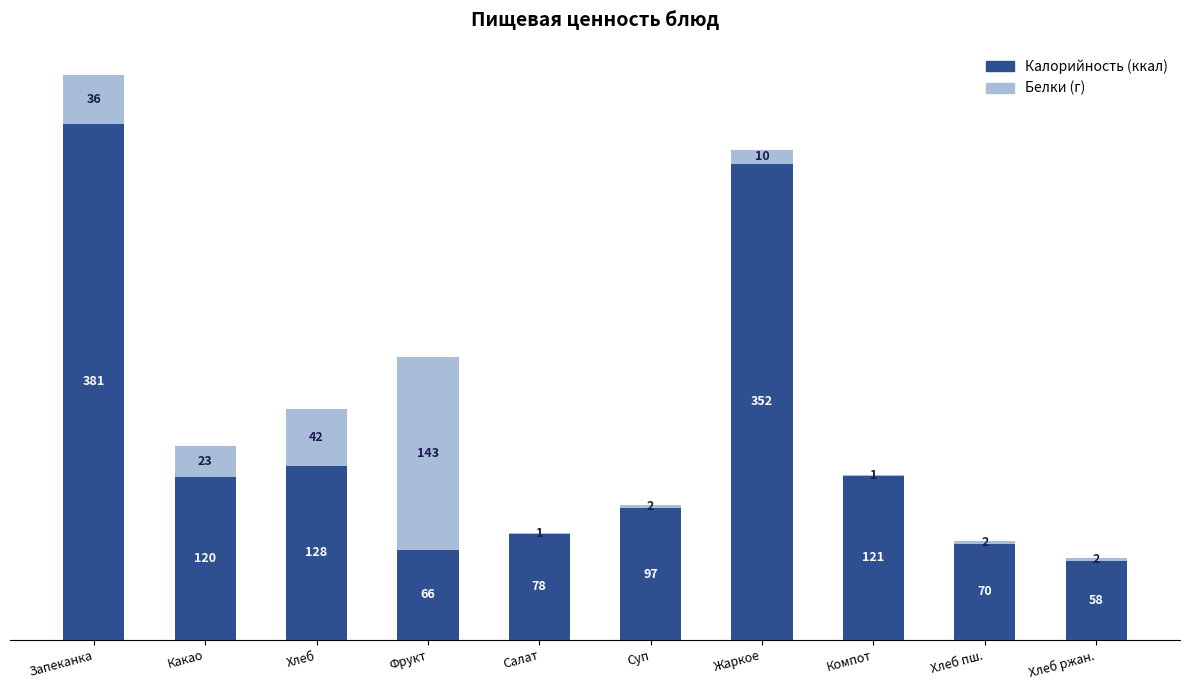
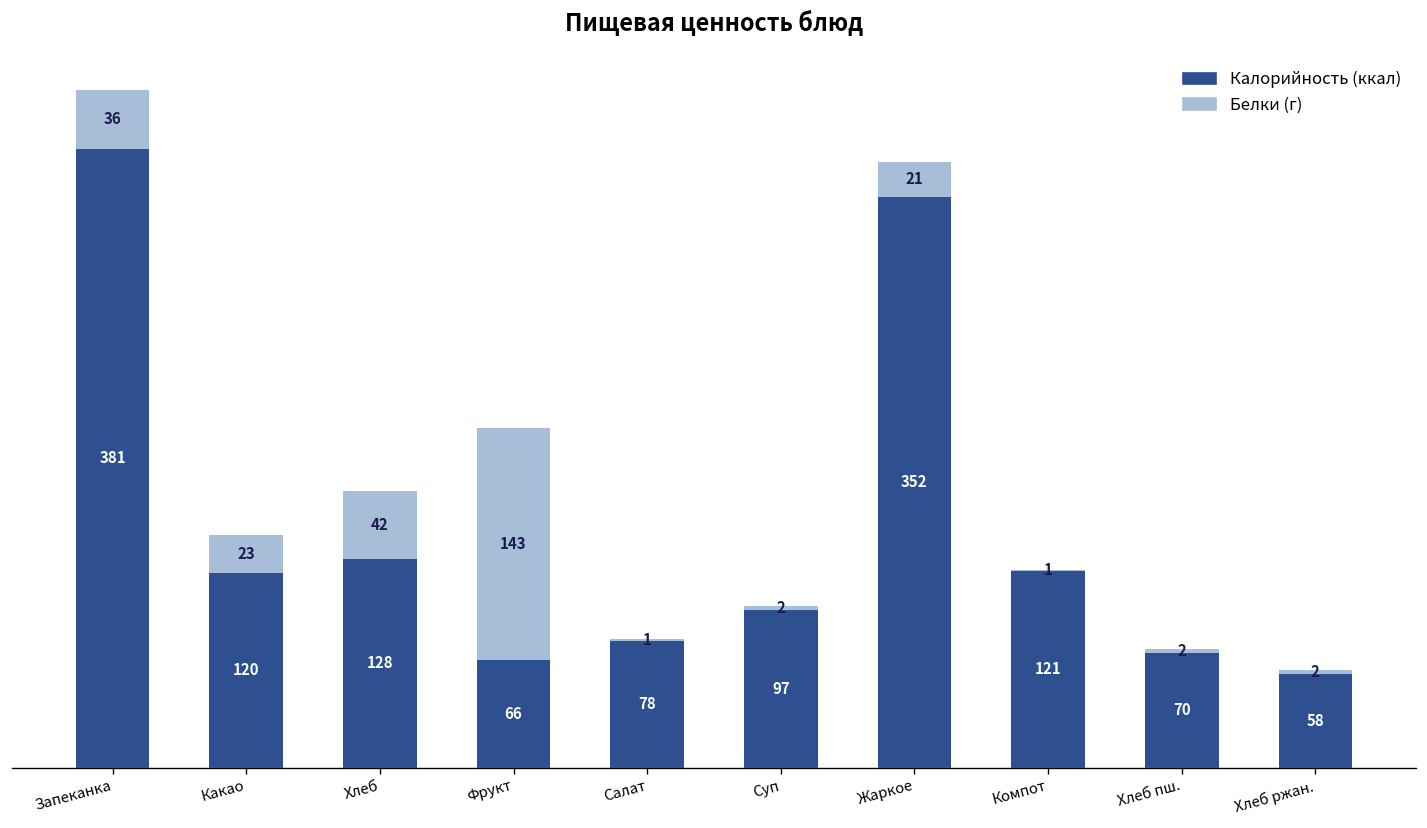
  {
    "Белки (г)": {
      "Запеканка": 36,
      "Какао": 23,
      "Хлеб": 42,
      "Фрукт": 143,
      "Салат": 1,
      "Суп": 2,
-     "Жаркое": 10,
+     "Жаркое": 21,
      "Компот": 1,
      "Хлеб пш.": 2,
      "Хлеб ржан.": 2
    }
  }
